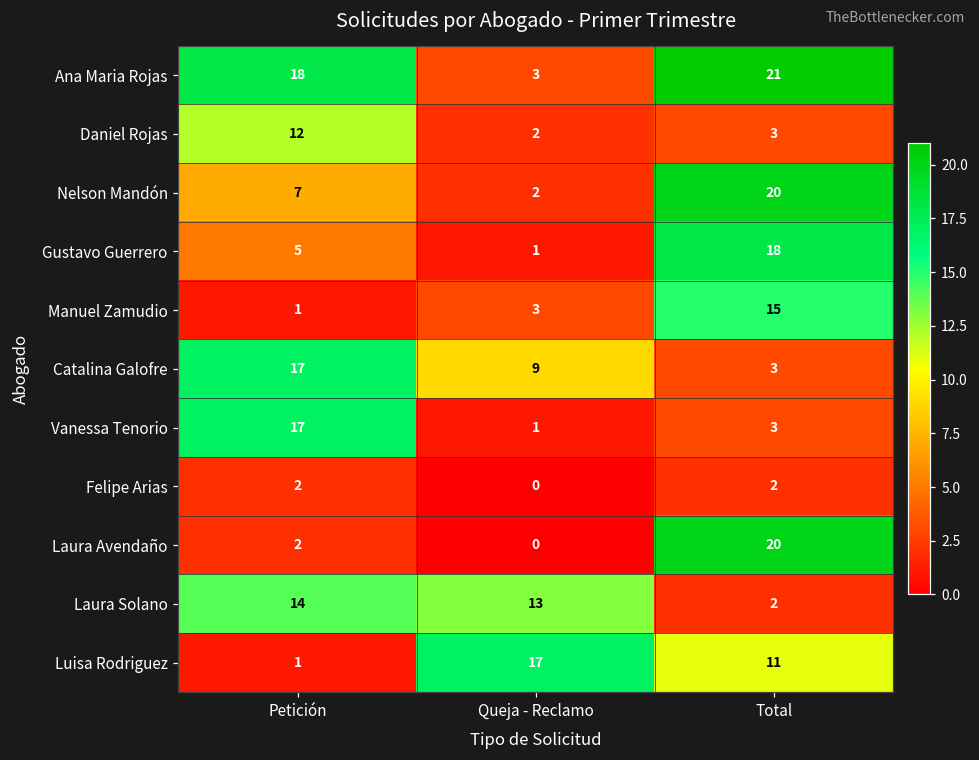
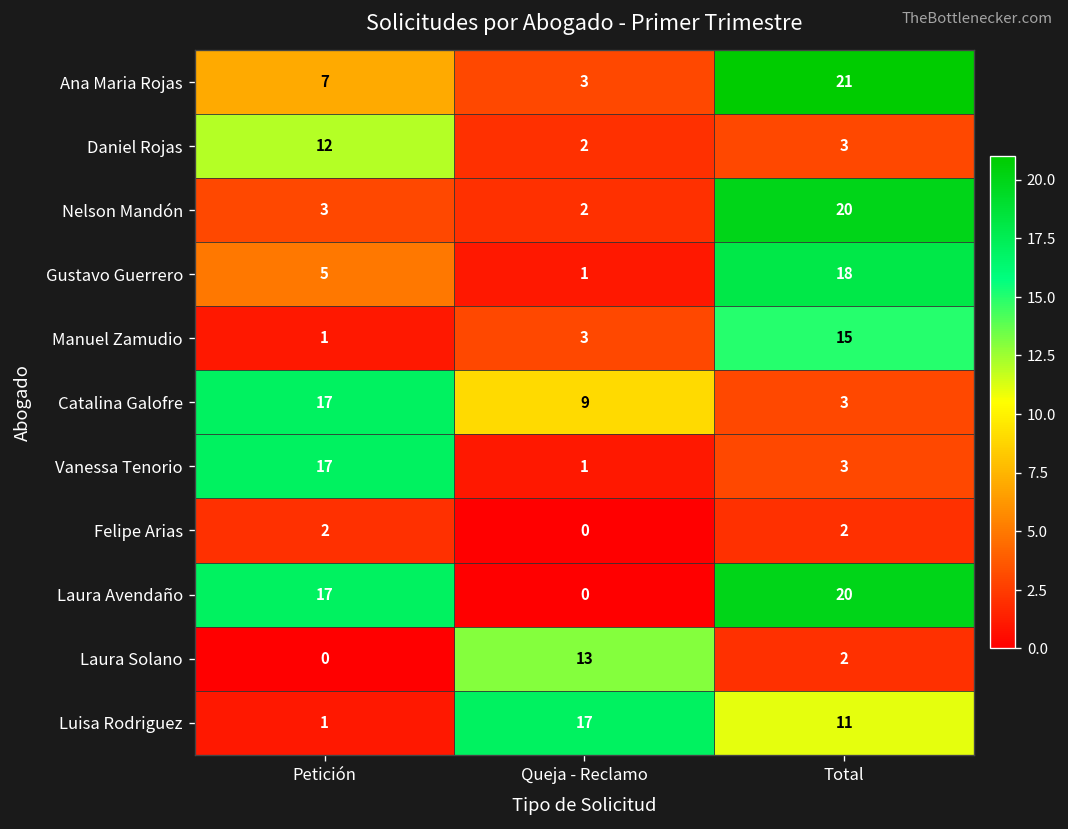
  {
    "Ana Maria Rojas": {
-     "Petición": 18,
+     "Petición": 7,
      "Queja - Reclamo": 3,
      "Total": 21
    },
    "Daniel Rojas": {
      "Petición": 12,
      "Queja - Reclamo": 2,
      "Total": 3
    },
    "Nelson Mandón": {
-     "Petición": 7,
+     "Petición": 3,
      "Queja - Reclamo": 2,
      "Total": 20
    },
    "Gustavo Guerrero": {
      "Petición": 5,
      "Queja - Reclamo": 1,
      "Total": 18
    },
    "Manuel Zamudio": {
      "Petición": 1,
      "Queja - Reclamo": 3,
      "Total": 15
    },
    "Catalina Galofre": {
      "Petición": 17,
      "Queja - Reclamo": 9,
      "Total": 3
    },
    "Vanessa Tenorio": {
      "Petición": 17,
      "Queja - Reclamo": 1,
      "Total": 3
    },
    "Felipe Arias": {
      "Petición": 2,
      "Queja - Reclamo": 0,
      "Total": 2
    },
    "Laura Avendaño": {
-     "Petición": 2,
+     "Petición": 17,
      "Queja - Reclamo": 0,
      "Total": 20
    },
    "Laura Solano": {
-     "Petición": 14,
+     "Petición": 0,
      "Queja - Reclamo": 13,
      "Total": 2
    },
    "Luisa Rodriguez": {
      "Petición": 1,
      "Queja - Reclamo": 17,
      "Total": 11
    }
  }
